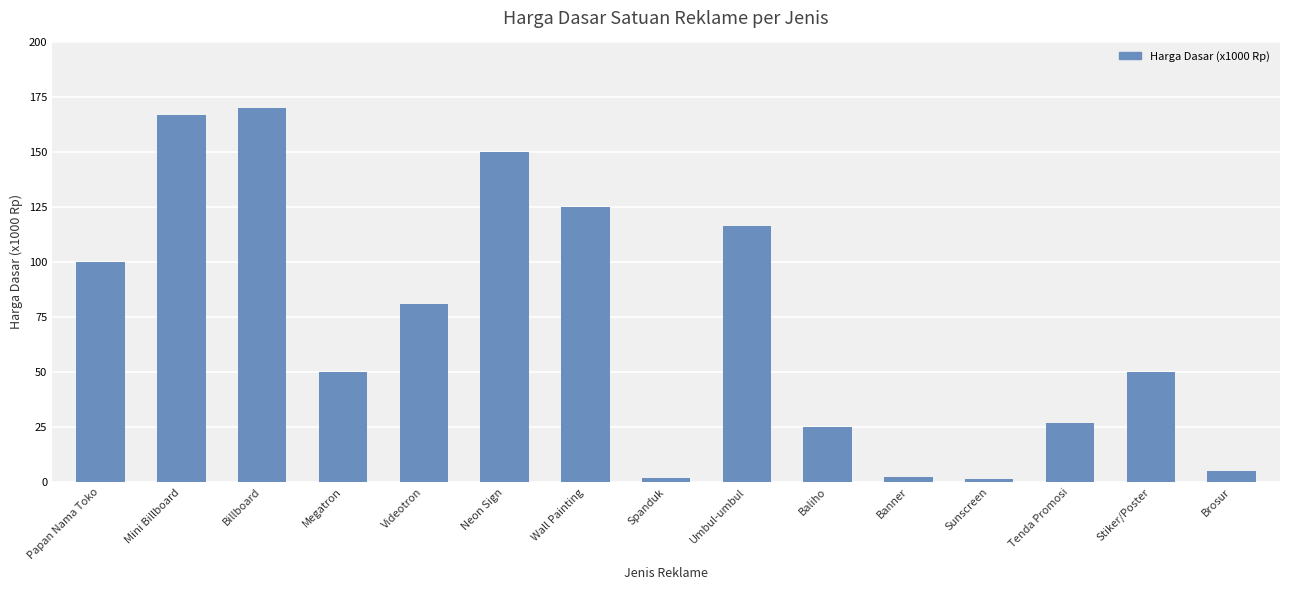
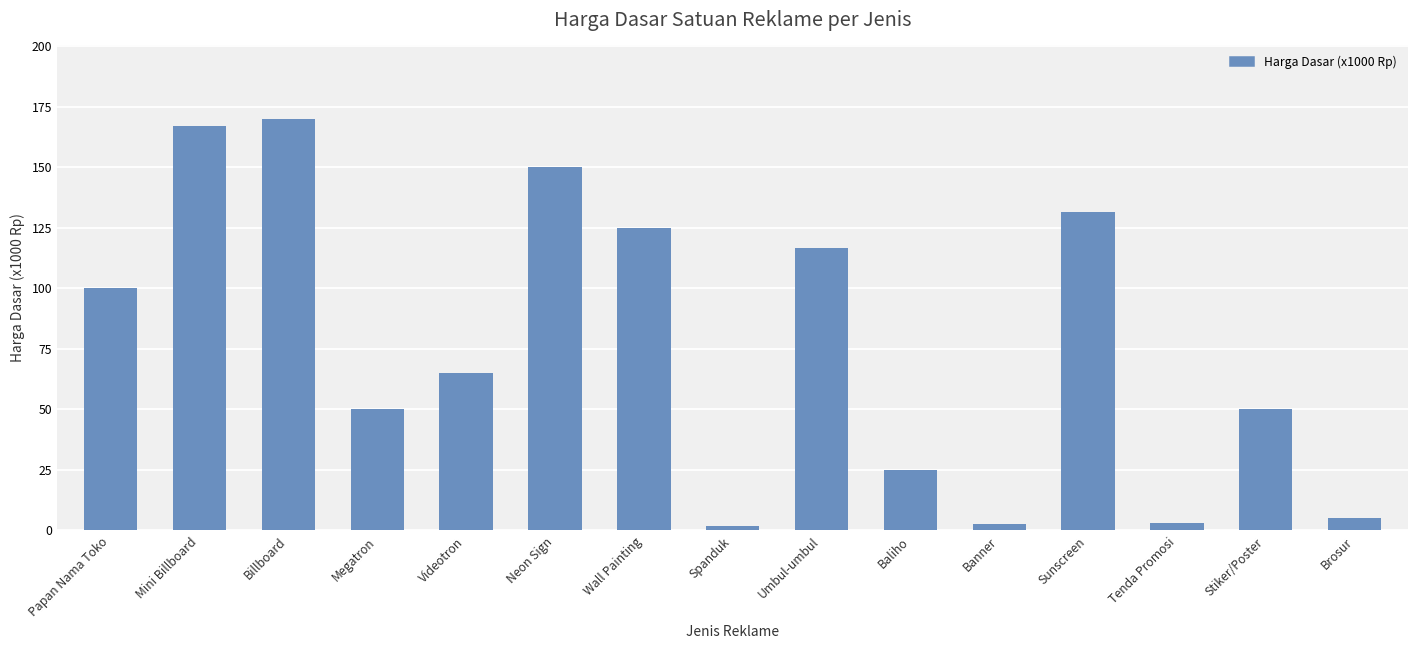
  {
    "Papan Nama Toko": 100,
    "Mini Billboard": 167,
    "Billboard": 170,
    "Megatron": 50,
-   "Videotron": 81,
+   "Videotron": 65,
    "Neon Sign": 150,
    "Wall Painting": 125,
    "Spanduk": 2,
    "Umbul-umbul": 117,
    "Baliho": 25,
    "Banner": 3,
-   "Sunscreen": 2,
-   "Tenda Promosi": 27,
+   "Sunscreen": 132,
+   "Tenda Promosi": 3,
    "Stiker/Poster": 50,
    "Brosur": 5
  }
